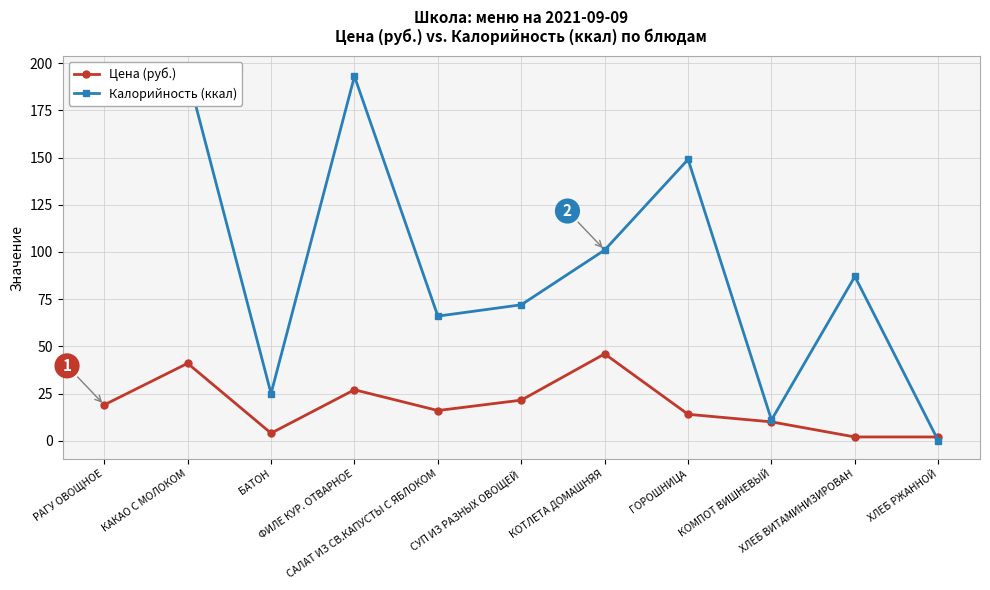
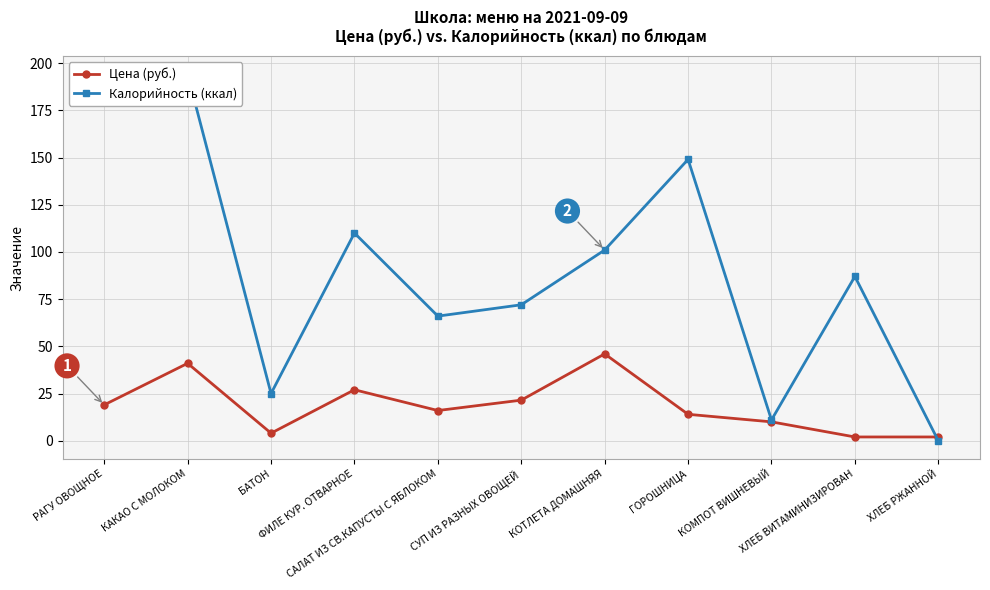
  {
    "Цена (руб.)": {
      "РАГУ ОВОЩНОЕ": 19,
      "КАКАО С МОЛОКОМ": 41,
      "БАТОН": 4,
      "ФИЛЕ КУР. ОТВАРНОЕ": 27,
      "САЛАТ ИЗ СВ.КАПУСТЫ С ЯБЛОКОМ": 16,
      "СУП ИЗ РАЗНЫХ ОВОЩЕЙ": 22,
      "КОТЛЕТА ДОМАШНЯЯ": 46,
      "ГОРОШНИЦА": 14,
      "ХЛЕБ ВИТАМИНИЗИРОВАН": 2,
      "ХЛЕБ РЖАННОЙ": 2
    },
    "Калорийность (ккал)": {
      "БАТОН": 25,
-     "ФИЛЕ КУР. ОТВАРНОЕ": 193,
+     "ФИЛЕ КУР. ОТВАРНОЕ": 110,
      "САЛАТ ИЗ СВ.КАПУСТЫ С ЯБЛОКОМ": 66,
      "СУП ИЗ РАЗНЫХ ОВОЩЕЙ": 72,
      "КОТЛЕТА ДОМАШНЯЯ": 101,
      "ГОРОШНИЦА": 149,
      "ХЛЕБ ВИТАМИНИЗИРОВАН": 87,
      "ХЛЕБ РЖАННОЙ": 0
    }
  }
